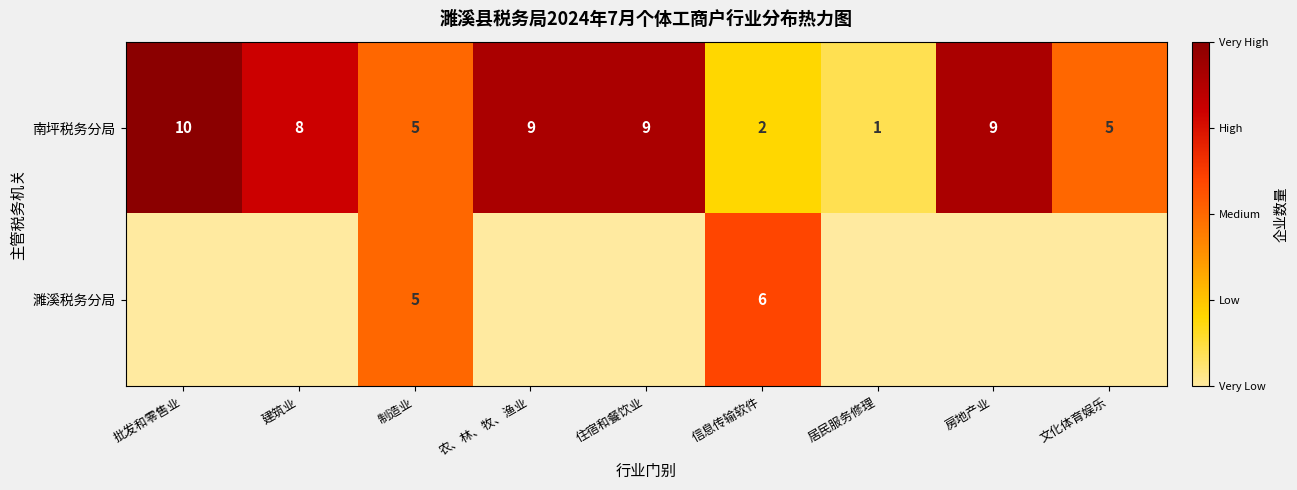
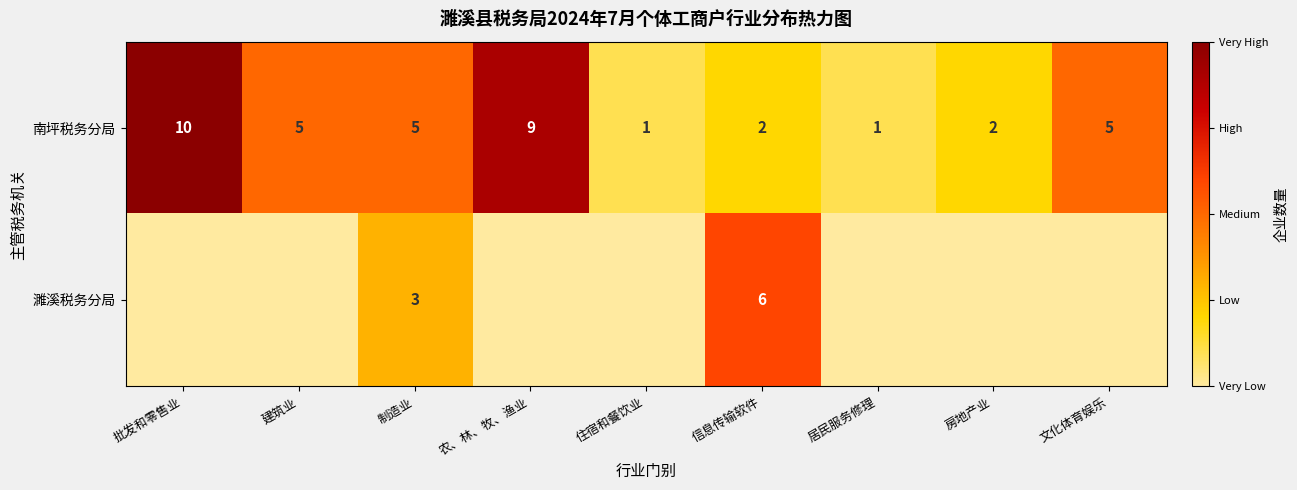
  {
    "南坪税务分局": {
      "批发和零售业": 10,
-     "建筑业": 8,
+     "建筑业": 5,
      "制造业": 5,
      "农、林、牧、渔业": 9,
-     "住宿和餐饮业": 9,
+     "住宿和餐饮业": 1,
      "信息传输软件": 2,
      "居民服务修理": 1,
-     "房地产业": 9,
+     "房地产业": 2,
      "文化体育娱乐": 5
    },
    "濉溪税务分局": {
-     "制造业": 5,
+     "制造业": 3,
      "信息传输软件": 6
    }
  }
